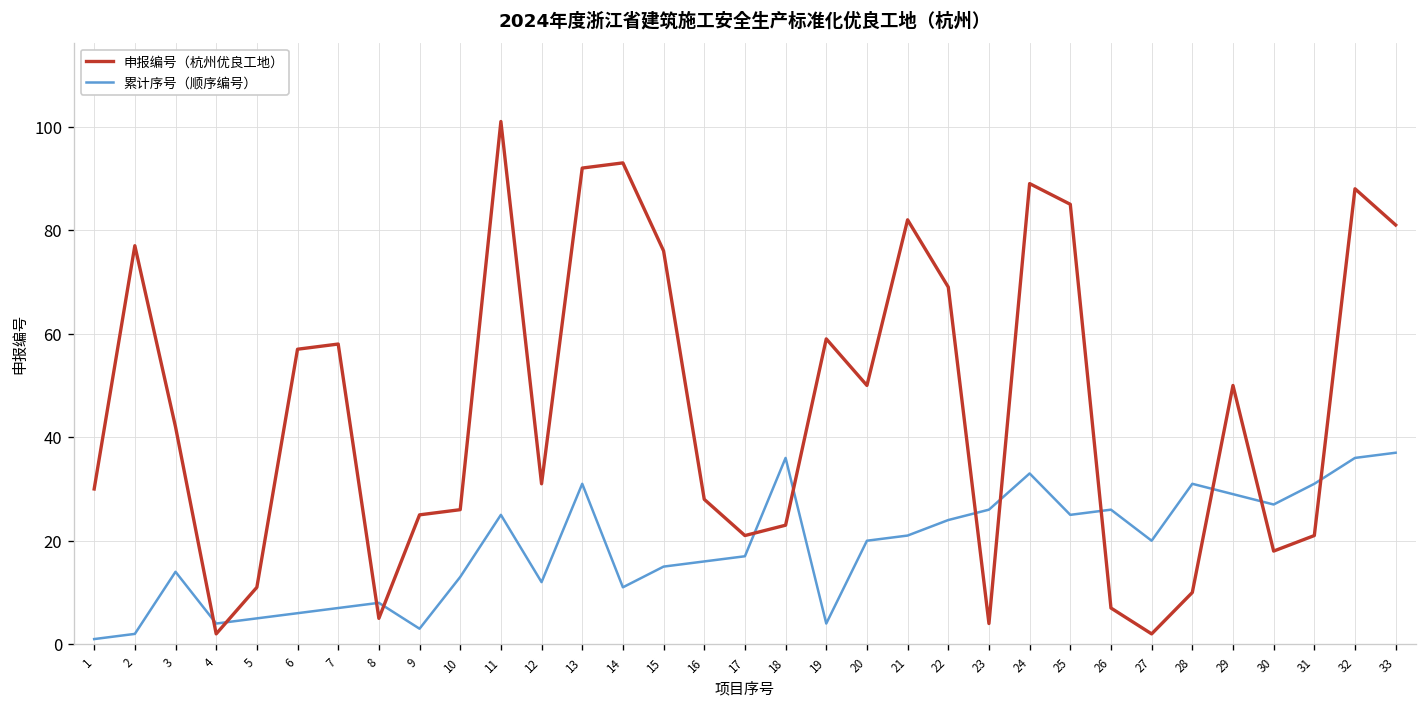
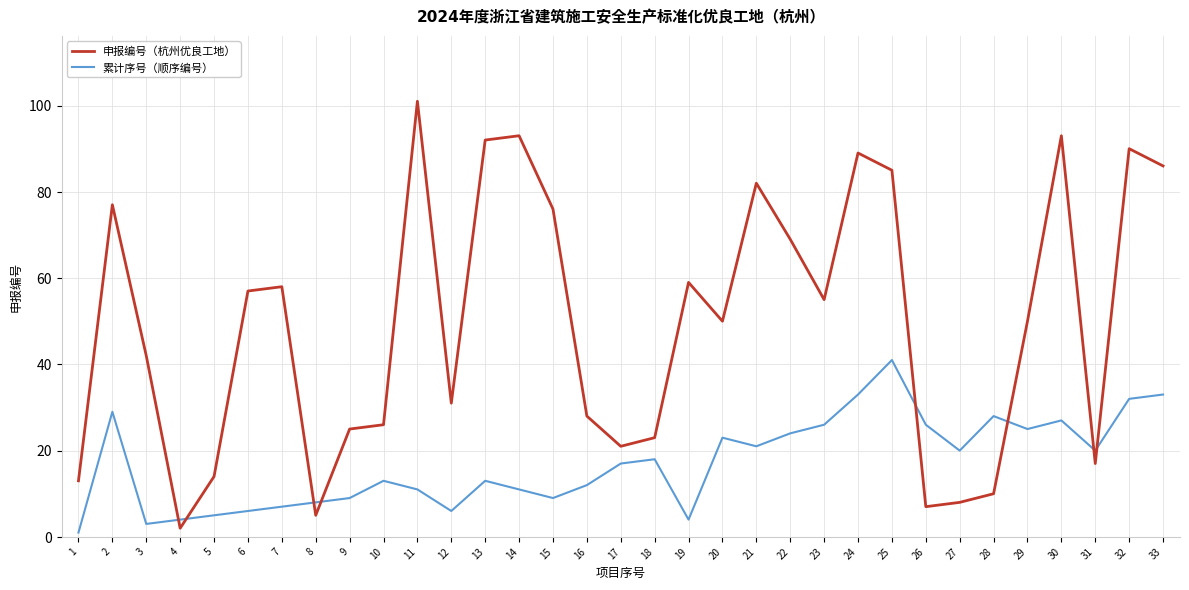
  {
    "申报编号（杭州优良工地）": {
-     "1": 30,
+     "1": 13,
      "2": 77,
      "3": 42,
      "4": 2,
-     "5": 11,
+     "5": 14,
      "6": 57,
      "7": 58,
      "8": 5,
      "9": 25,
      "10": 26,
      "11": 101,
      "12": 31,
      "13": 92,
      "14": 93,
      "15": 76,
      "16": 28,
      "17": 21,
      "18": 23,
      "19": 59,
      "20": 50,
      "21": 82,
      "22": 69,
-     "23": 4,
+     "23": 55,
      "24": 89,
      "25": 85,
      "26": 7,
-     "27": 2,
+     "27": 8,
      "28": 10,
      "29": 50,
-     "30": 18,
-     "31": 21,
-     "32": 88,
-     "33": 81
+     "30": 93,
+     "31": 17,
+     "32": 90,
+     "33": 86
    },
    "累计序号（顺序编号）": {
      "1": 1,
-     "2": 2,
-     "3": 14,
+     "2": 29,
+     "3": 3,
      "4": 4,
      "5": 5,
      "6": 6,
      "7": 7,
      "8": 8,
-     "9": 3,
+     "9": 9,
      "10": 13,
-     "11": 25,
-     "12": 12,
-     "13": 31,
+     "11": 11,
+     "12": 6,
+     "13": 13,
      "14": 11,
-     "15": 15,
-     "16": 16,
+     "15": 9,
+     "16": 12,
      "17": 17,
-     "18": 36,
+     "18": 18,
      "19": 4,
-     "20": 20,
+     "20": 23,
      "21": 21,
      "22": 24,
      "23": 26,
      "24": 33,
-     "25": 25,
+     "25": 41,
      "26": 26,
      "27": 20,
-     "28": 31,
-     "29": 29,
+     "28": 28,
+     "29": 25,
      "30": 27,
-     "31": 31,
-     "32": 36,
-     "33": 37
+     "31": 20,
+     "32": 32,
+     "33": 33
    }
  }
